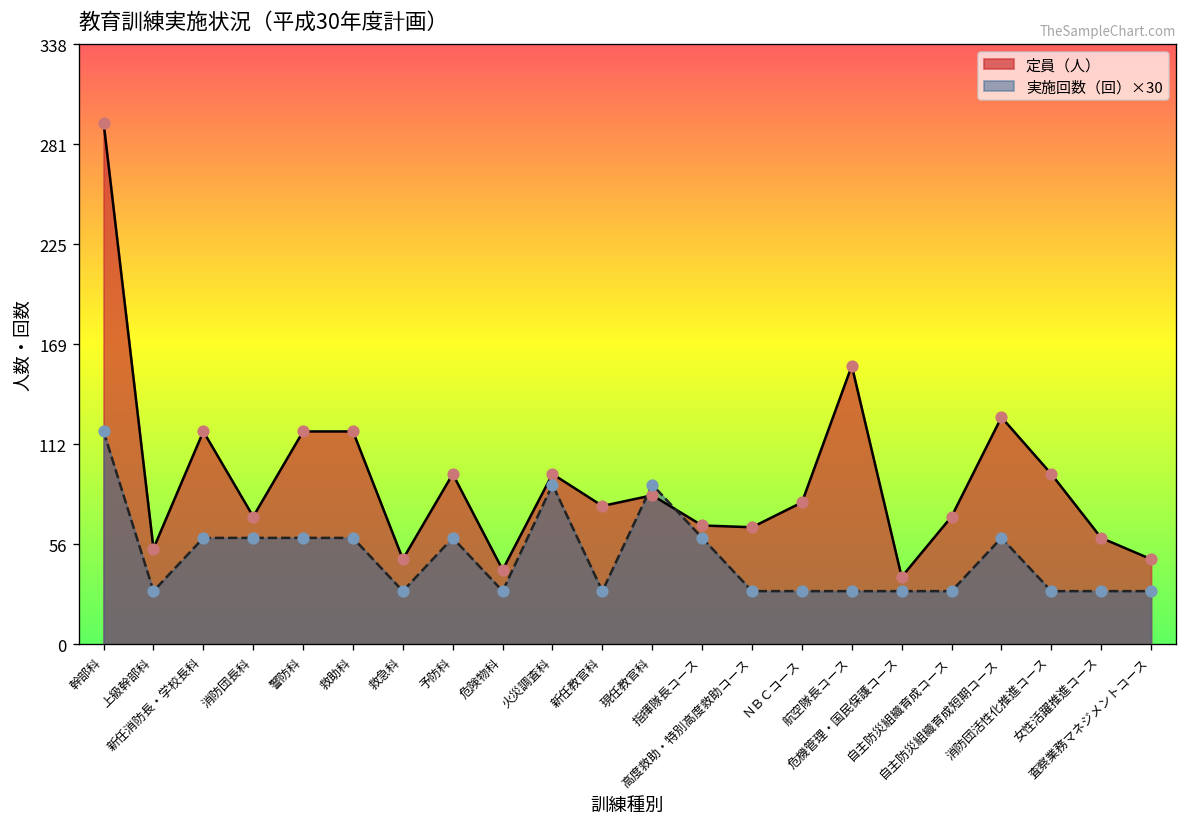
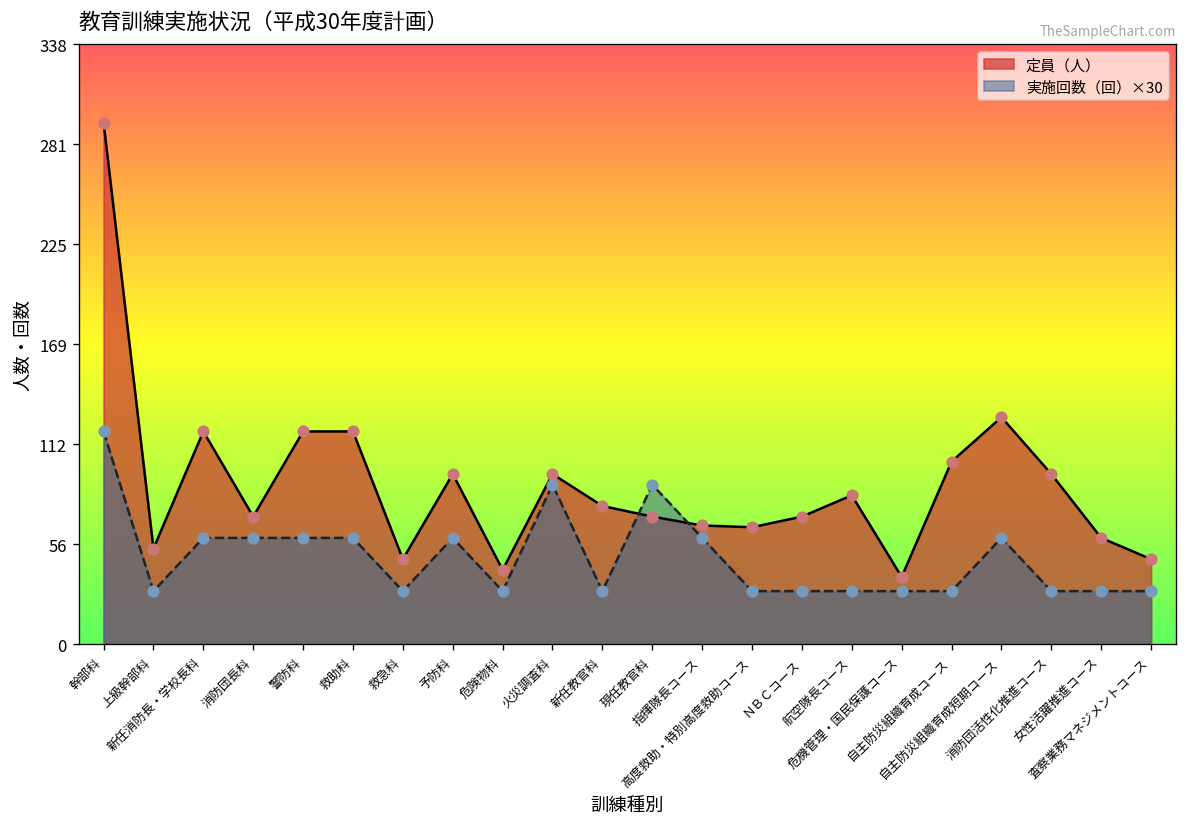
  {
    "定員（人）": {
      "幹部科": 294,
      "上級幹部科": 54,
      "新任消防長・学校長科": 120,
      "消防団長科": 72,
      "警防科": 120,
      "救助科": 120,
      "救急科": 48,
      "予防科": 96,
      "危険物科": 42,
      "火災調査科": 96,
      "新任教官科": 78,
-     "現任教官科": 84,
+     "現任教官科": 72,
      "指揮隊長コース": 67,
      "高度救助・特別高度救助コース": 66,
-     "ＮＢＣコース": 80,
-     "航空隊長コース": 157,
+     "ＮＢＣコース": 72,
+     "航空隊長コース": 84,
      "危機管理・国民保護コース": 38,
-     "自主防災組織育成コース": 72,
+     "自主防災組織育成コース": 103,
      "自主防災組織育成短期コース": 128,
      "消防団活性化推進コース": 96,
      "女性活躍推進コース": 60,
      "査察業務マネジメントコース": 48
    },
    "実施回数（回）×30": {
      "幹部科": 120,
      "上級幹部科": 30,
      "新任消防長・学校長科": 60,
      "消防団長科": 60,
      "警防科": 60,
      "救助科": 60,
      "救急科": 30,
      "予防科": 60,
      "危険物科": 30,
      "火災調査科": 90,
      "新任教官科": 30,
      "現任教官科": 90,
      "指揮隊長コース": 60,
      "高度救助・特別高度救助コース": 30,
      "ＮＢＣコース": 30,
      "航空隊長コース": 30,
      "危機管理・国民保護コース": 30,
      "自主防災組織育成コース": 30,
      "自主防災組織育成短期コース": 60,
      "消防団活性化推進コース": 30,
      "女性活躍推進コース": 30,
      "査察業務マネジメントコース": 30
    }
  }
